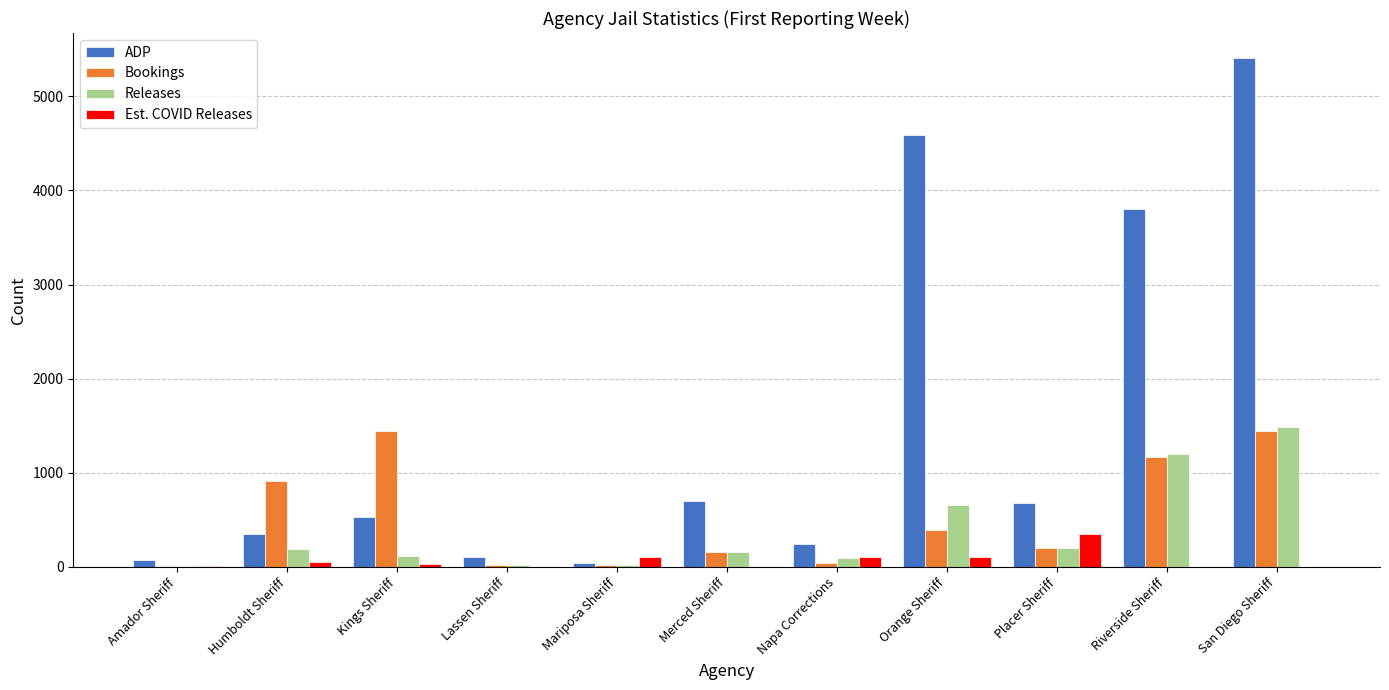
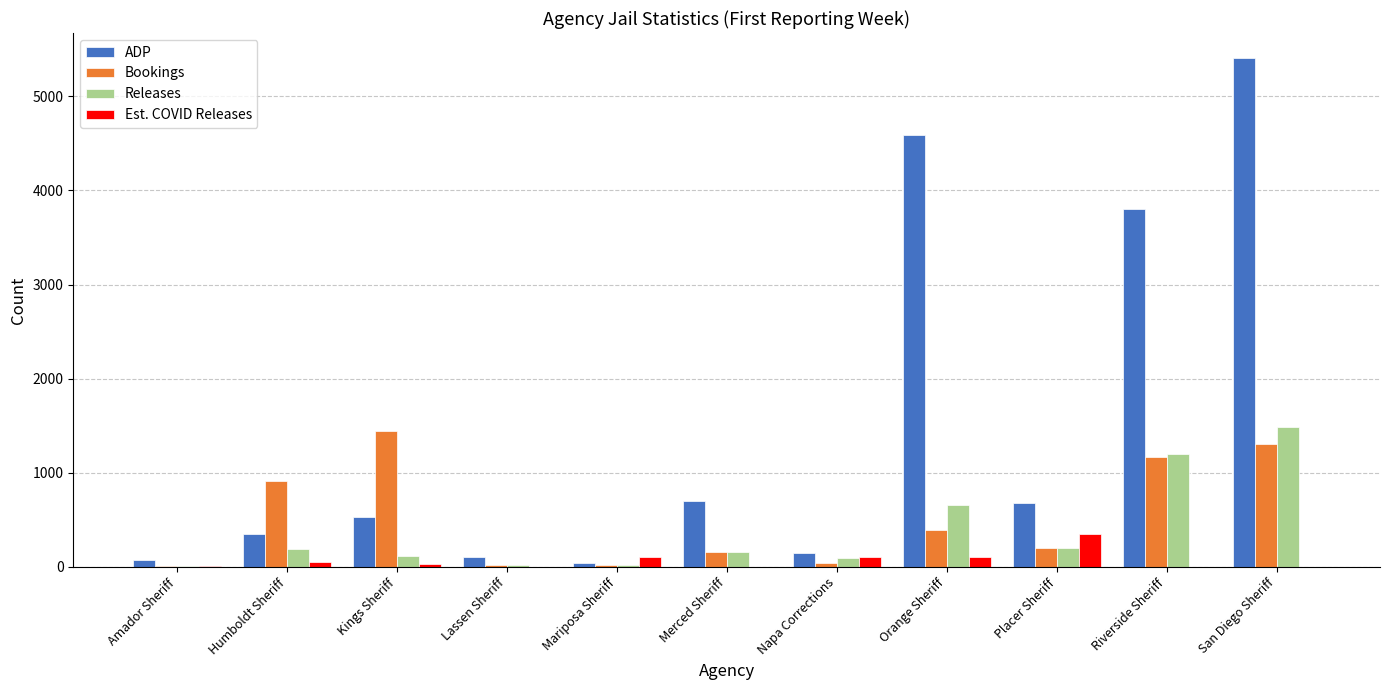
  {
    "ADP": {
      "Amador Sheriff": 100,
      "Humboldt Sheriff": 400,
      "Kings Sheriff": 500,
      "Lassen Sheriff": 100,
      "Mariposa Sheriff": 0,
      "Merced Sheriff": 700,
-     "Napa Corrections": 240,
+     "Napa Corrections": 150,
      "Orange Sheriff": 4600,
      "Placer Sheriff": 700,
      "Riverside Sheriff": 3800,
      "San Diego Sheriff": 5400
    },
    "Bookings": {
      "Humboldt Sheriff": 900,
      "Kings Sheriff": 1400,
      "Merced Sheriff": 200,
      "Napa Corrections": 0,
      "Orange Sheriff": 400,
      "Placer Sheriff": 200,
      "Riverside Sheriff": 1200,
-     "San Diego Sheriff": 1400
+     "San Diego Sheriff": 1300
    },
    "Releases": {
      "Humboldt Sheriff": 200,
      "Kings Sheriff": 100,
      "Merced Sheriff": 200,
      "Napa Corrections": 100,
      "Orange Sheriff": 700,
      "Placer Sheriff": 200,
      "Riverside Sheriff": 1200,
      "San Diego Sheriff": 1500
    },
    "Est. COVID Releases": {
      "Humboldt Sheriff": 100,
      "Kings Sheriff": 0,
      "Lassen Sheriff": 0,
      "Mariposa Sheriff": 100,
      "Merced Sheriff": 0,
      "Napa Corrections": 100,
      "Orange Sheriff": 100,
      "Placer Sheriff": 400,
      "Riverside Sheriff": 0,
      "San Diego Sheriff": 0
    }
  }
